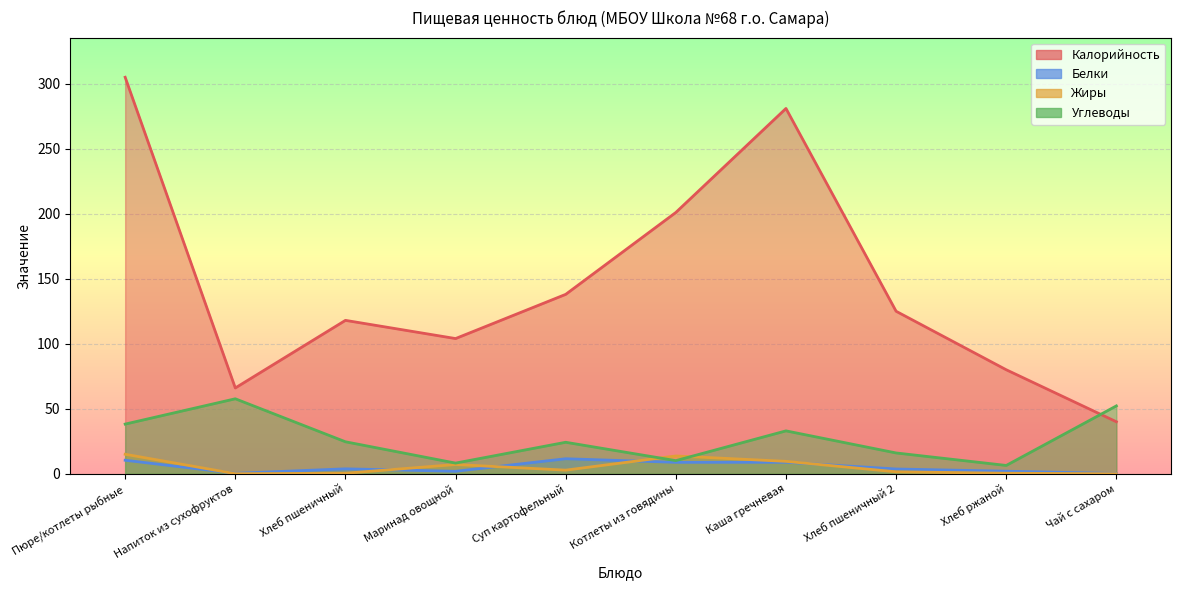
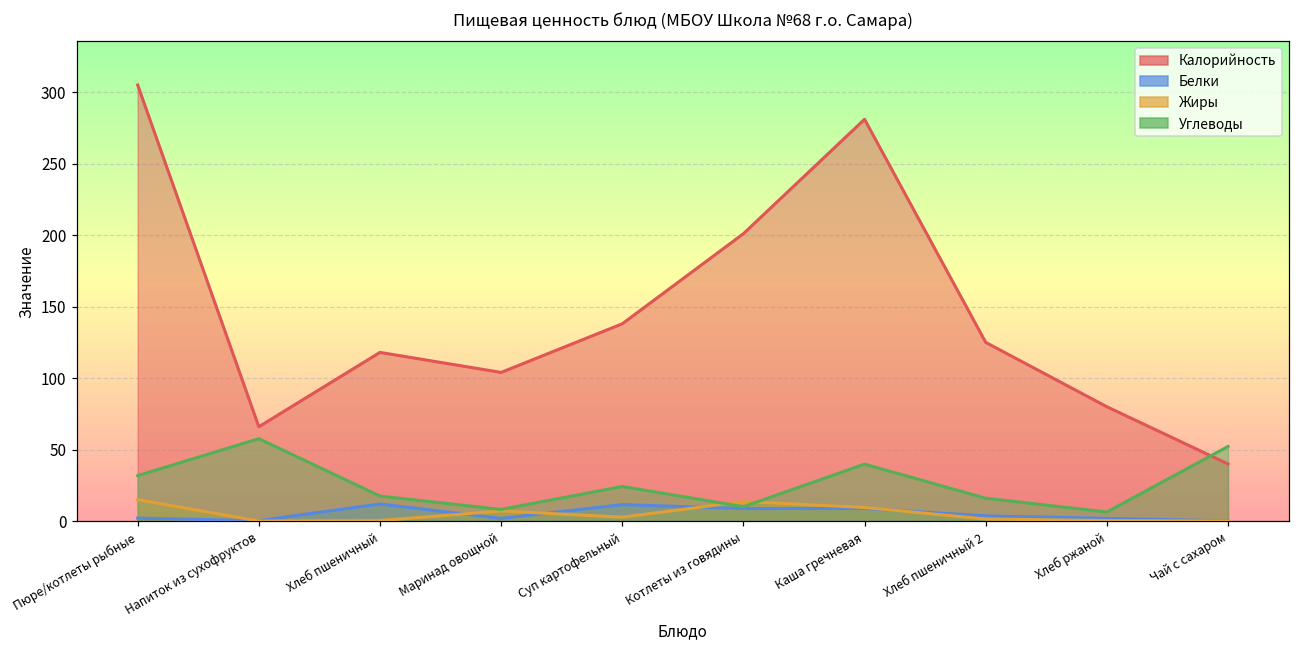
  {
    "Белки": {
-     "Пюре/котлеты рыбные": 10,
-     "Хлеб пшеничный": 4,
+     "Пюре/котлеты рыбные": 2,
+     "Хлеб пшеничный": 12,
      "Маринад овощной": 2,
      "Суп картофельный": 12,
      "Хлеб пшеничный 2": 4
    },
    "Углеводы": {
-     "Пюре/котлеты рыбные": 38,
+     "Пюре/котлеты рыбные": 32,
      "Напиток из сухофруктов": 58,
-     "Хлеб пшеничный": 25,
+     "Хлеб пшеничный": 18,
      "Суп картофельный": 24,
-     "Каша гречневая": 33,
+     "Каша гречневая": 40,
      "Хлеб пшеничный 2": 16,
      "Хлеб ржаной": 6,
      "Чай с сахаром": 52
    }
  }
